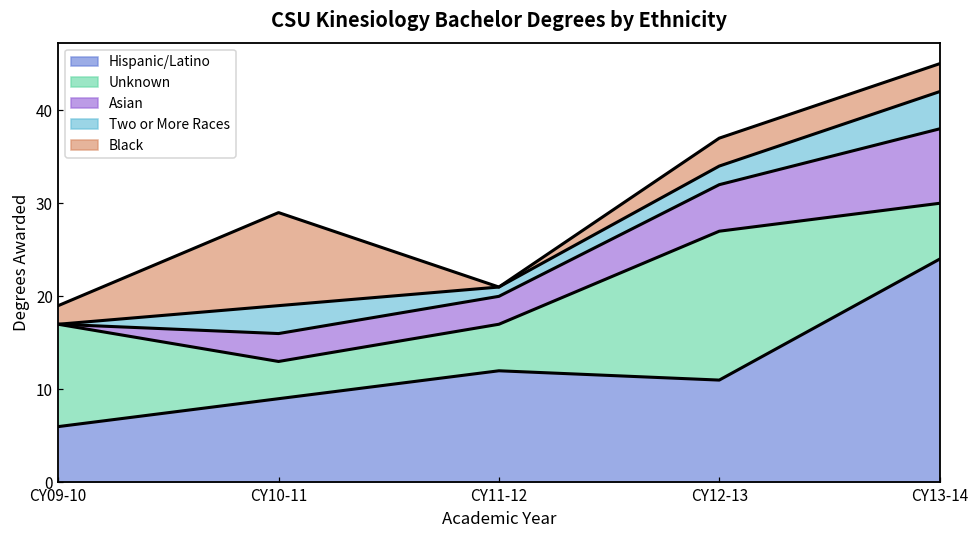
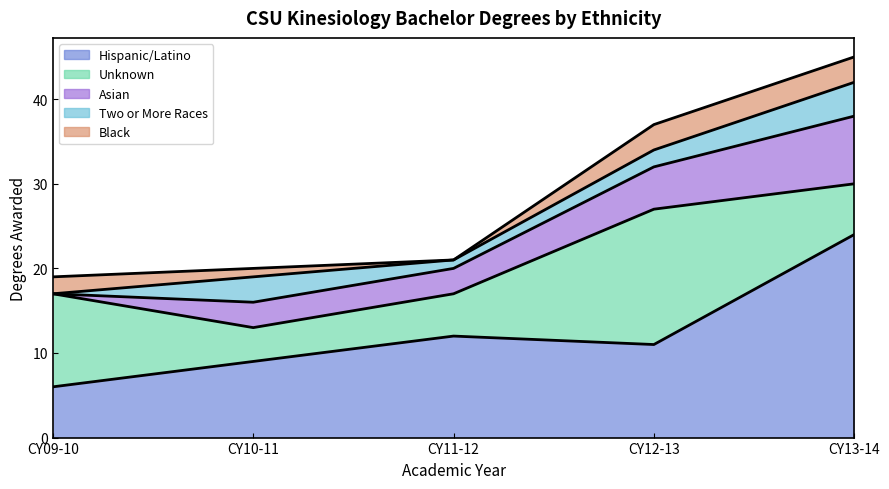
  {
    "Black": {
      "CY09-10": 2,
-     "CY10-11": 10,
+     "CY10-11": 1,
      "CY12-13": 3,
      "CY13-14": 3
    }
  }
